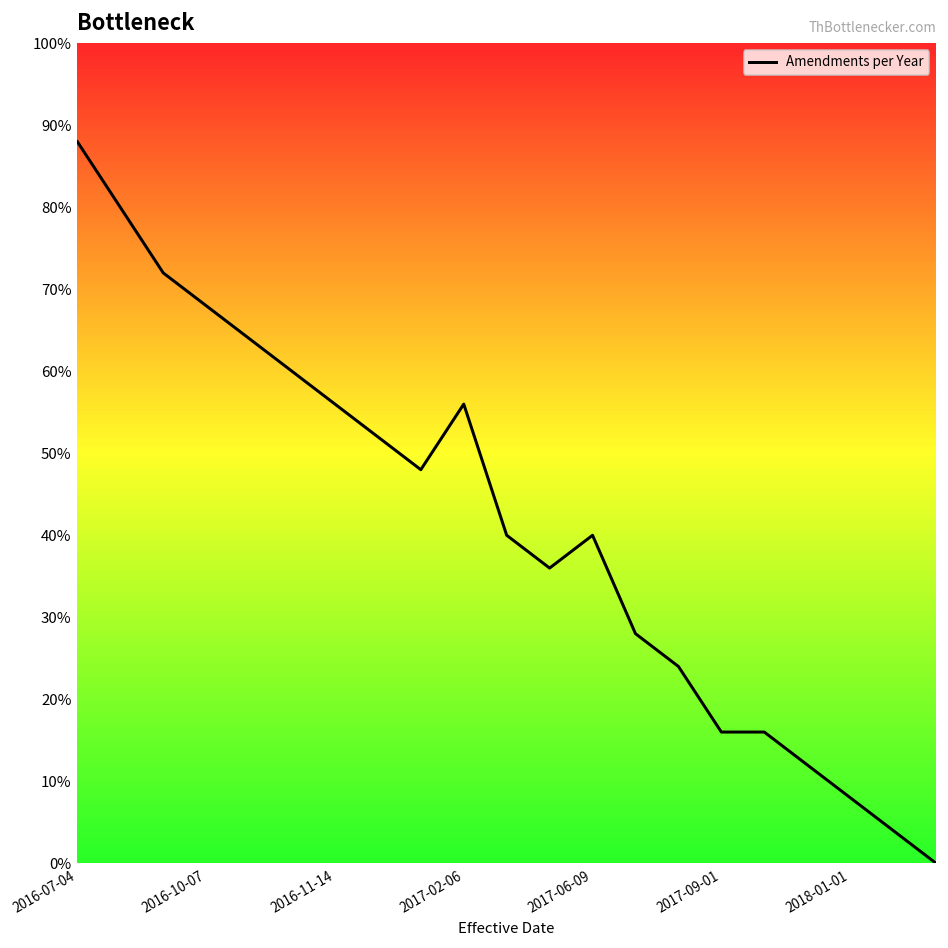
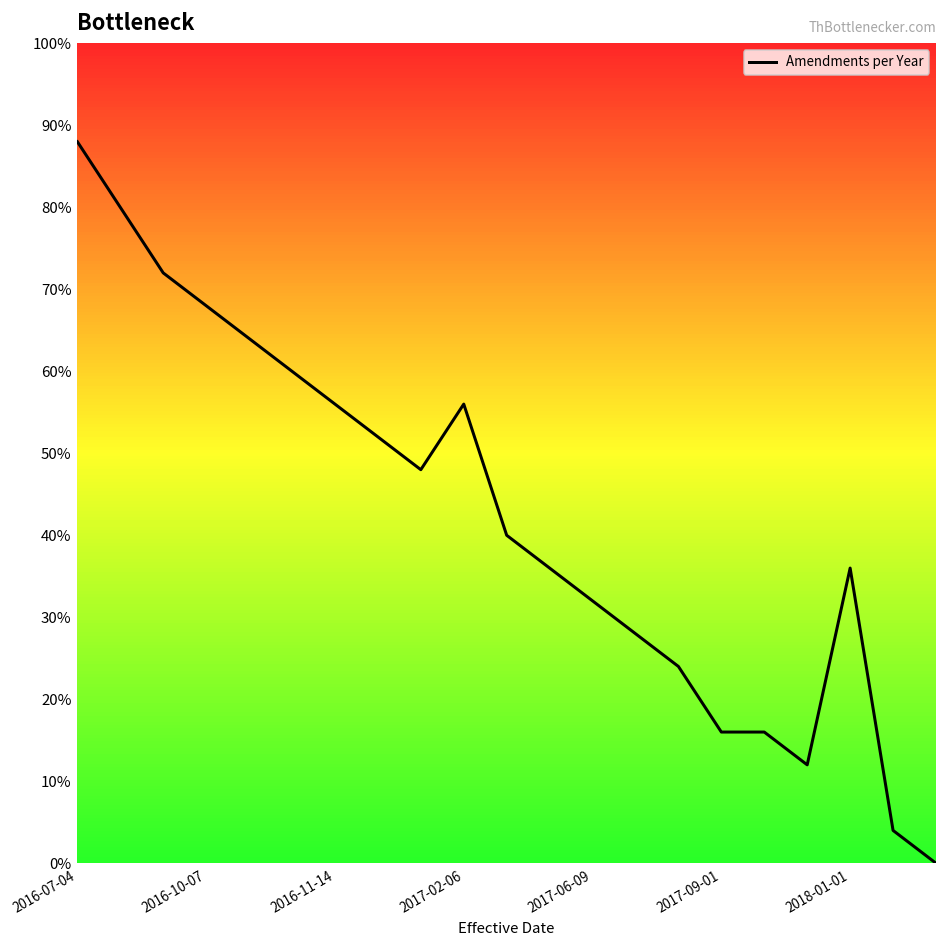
  {
    "2016-07-04": "88%",
    "2016-10-07": "68%",
    "2016-11-14": "56%",
    "2017-02-06": "56%",
-   "2017-06-09": "40%",
+   "2017-06-09": "32%",
    "2017-09-01": "16%",
-   "2018-01-01": "8%"
+   "2018-01-01": "36%"
  }
